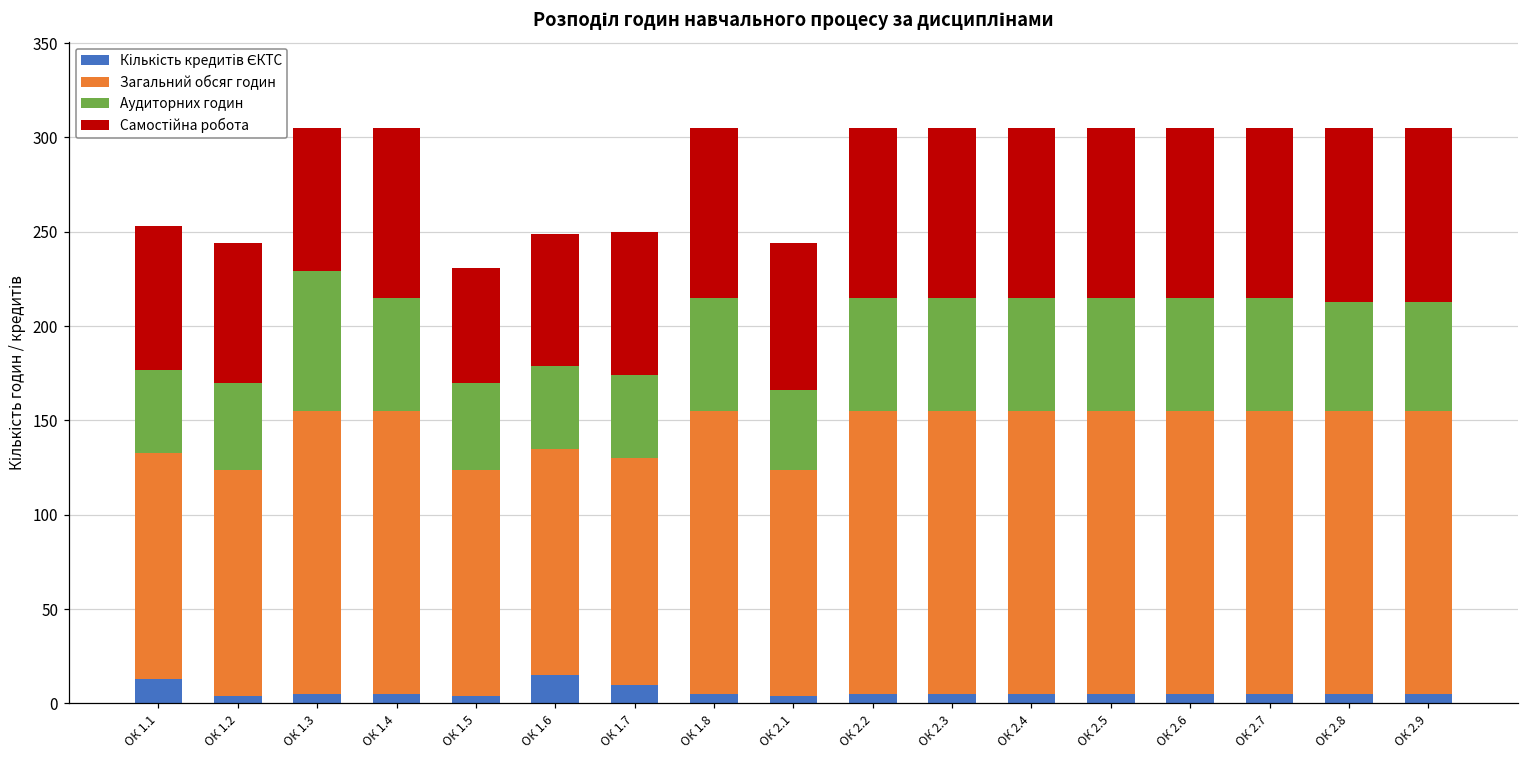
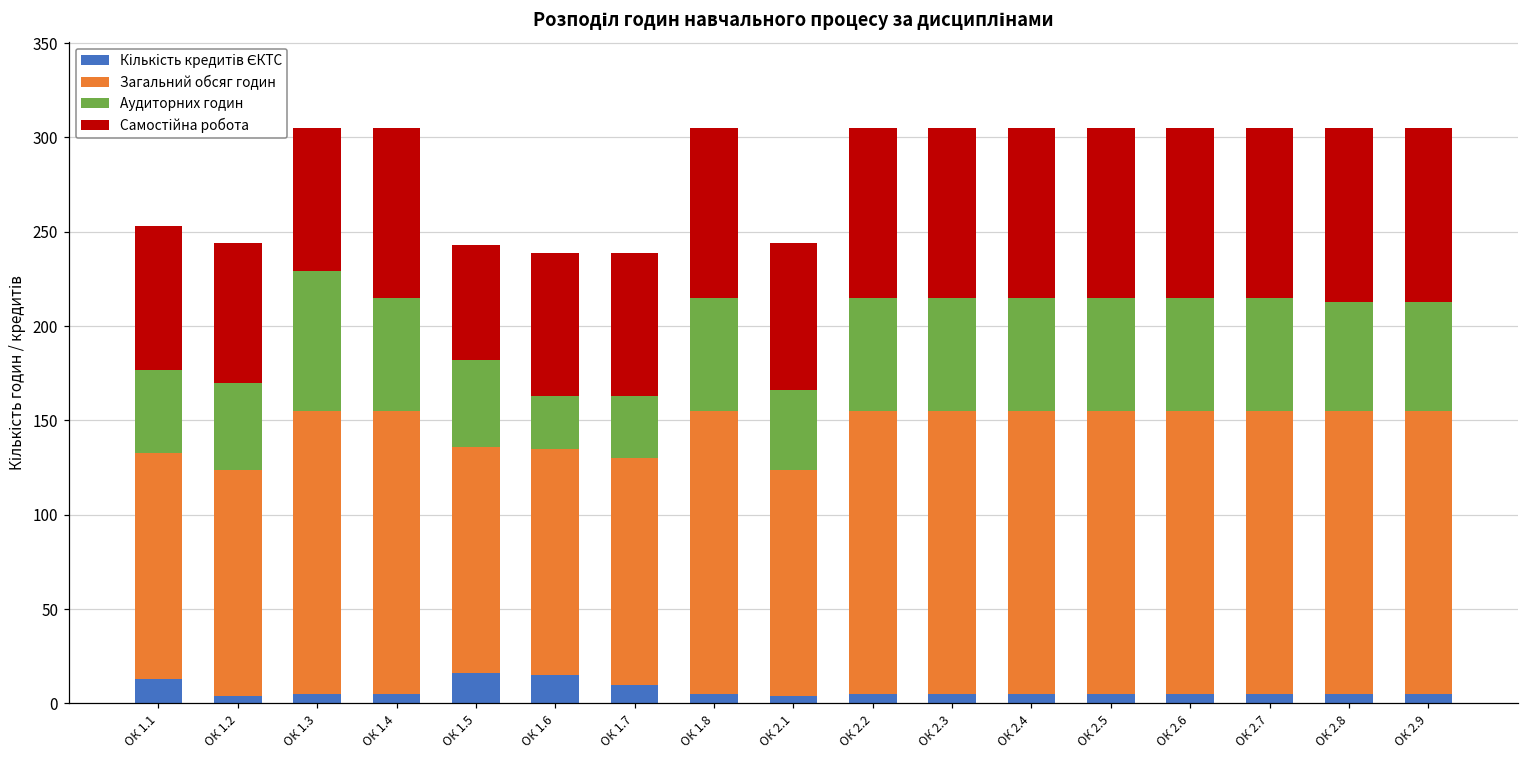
  {
    "Кількість кредитів ЄКТС": {
      "ОК 1.1": 13,
      "ОК 1.2": 4,
      "ОК 1.3": 5,
      "ОК 1.4": 5,
-     "ОК 1.5": 4,
+     "ОК 1.5": 16,
      "ОК 1.6": 15,
      "ОК 1.7": 10,
      "ОК 1.8": 5,
      "ОК 2.1": 4,
      "ОК 2.2": 5,
      "ОК 2.3": 5,
      "ОК 2.4": 5,
      "ОК 2.5": 5,
      "ОК 2.6": 5,
      "ОК 2.7": 5,
      "ОК 2.8": 5,
      "ОК 2.9": 5
    },
    "Загальний обсяг годин": {
      "ОК 1.1": 120,
      "ОК 1.2": 120,
      "ОК 1.3": 150,
      "ОК 1.4": 150,
      "ОК 1.5": 120,
      "ОК 1.6": 120,
      "ОК 1.7": 120,
      "ОК 1.8": 150,
      "ОК 2.1": 120,
      "ОК 2.2": 150,
      "ОК 2.3": 150,
      "ОК 2.4": 150,
      "ОК 2.5": 150,
      "ОК 2.6": 150,
      "ОК 2.7": 150,
      "ОК 2.8": 150,
      "ОК 2.9": 150
    },
    "Аудиторних годин": {
      "ОК 1.1": 44,
      "ОК 1.2": 46,
      "ОК 1.3": 74,
      "ОК 1.4": 60,
      "ОК 1.5": 46,
-     "ОК 1.6": 44,
-     "ОК 1.7": 44,
+     "ОК 1.6": 28,
+     "ОК 1.7": 33,
      "ОК 1.8": 60,
      "ОК 2.1": 42,
      "ОК 2.2": 60,
      "ОК 2.3": 60,
      "ОК 2.4": 60,
      "ОК 2.5": 60,
      "ОК 2.6": 60,
      "ОК 2.7": 60,
      "ОК 2.8": 58,
      "ОК 2.9": 58
    },
    "Самостійна робота": {
      "ОК 1.1": 76,
      "ОК 1.2": 74,
      "ОК 1.3": 76,
      "ОК 1.4": 90,
      "ОК 1.5": 61,
-     "ОК 1.6": 70,
+     "ОК 1.6": 76,
      "ОК 1.7": 76,
      "ОК 1.8": 90,
      "ОК 2.1": 78,
      "ОК 2.2": 90,
      "ОК 2.3": 90,
      "ОК 2.4": 90,
      "ОК 2.5": 90,
      "ОК 2.6": 90,
      "ОК 2.7": 90,
      "ОК 2.8": 92,
      "ОК 2.9": 92
    }
  }
